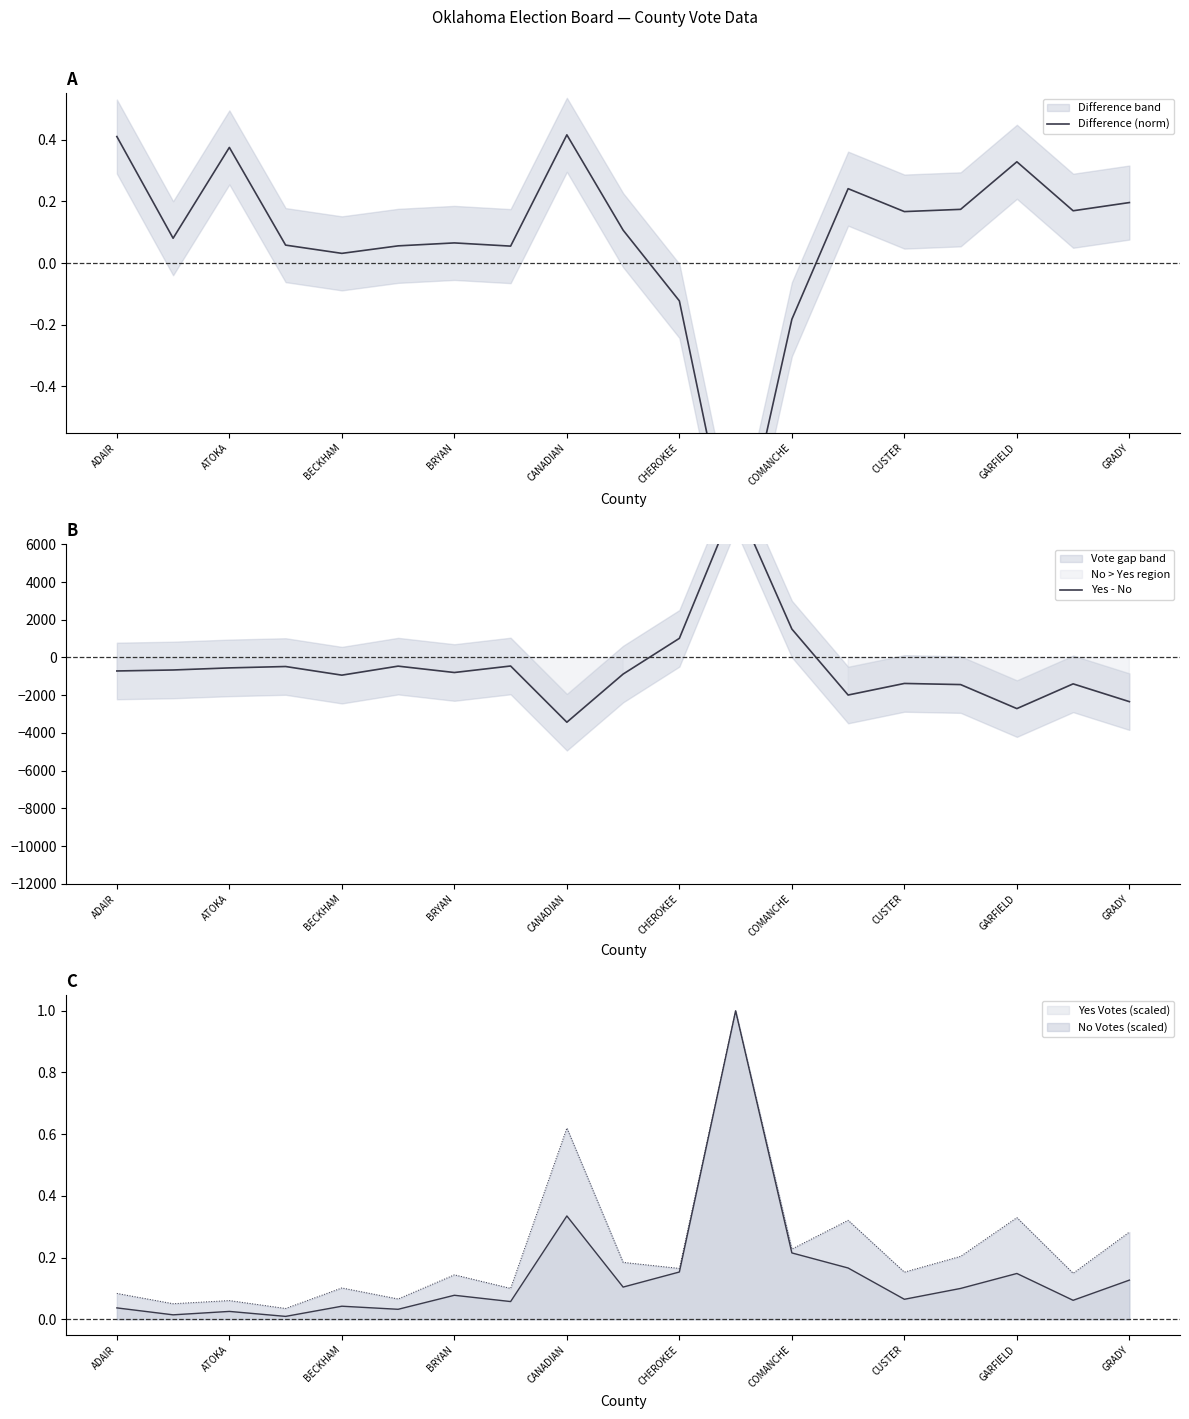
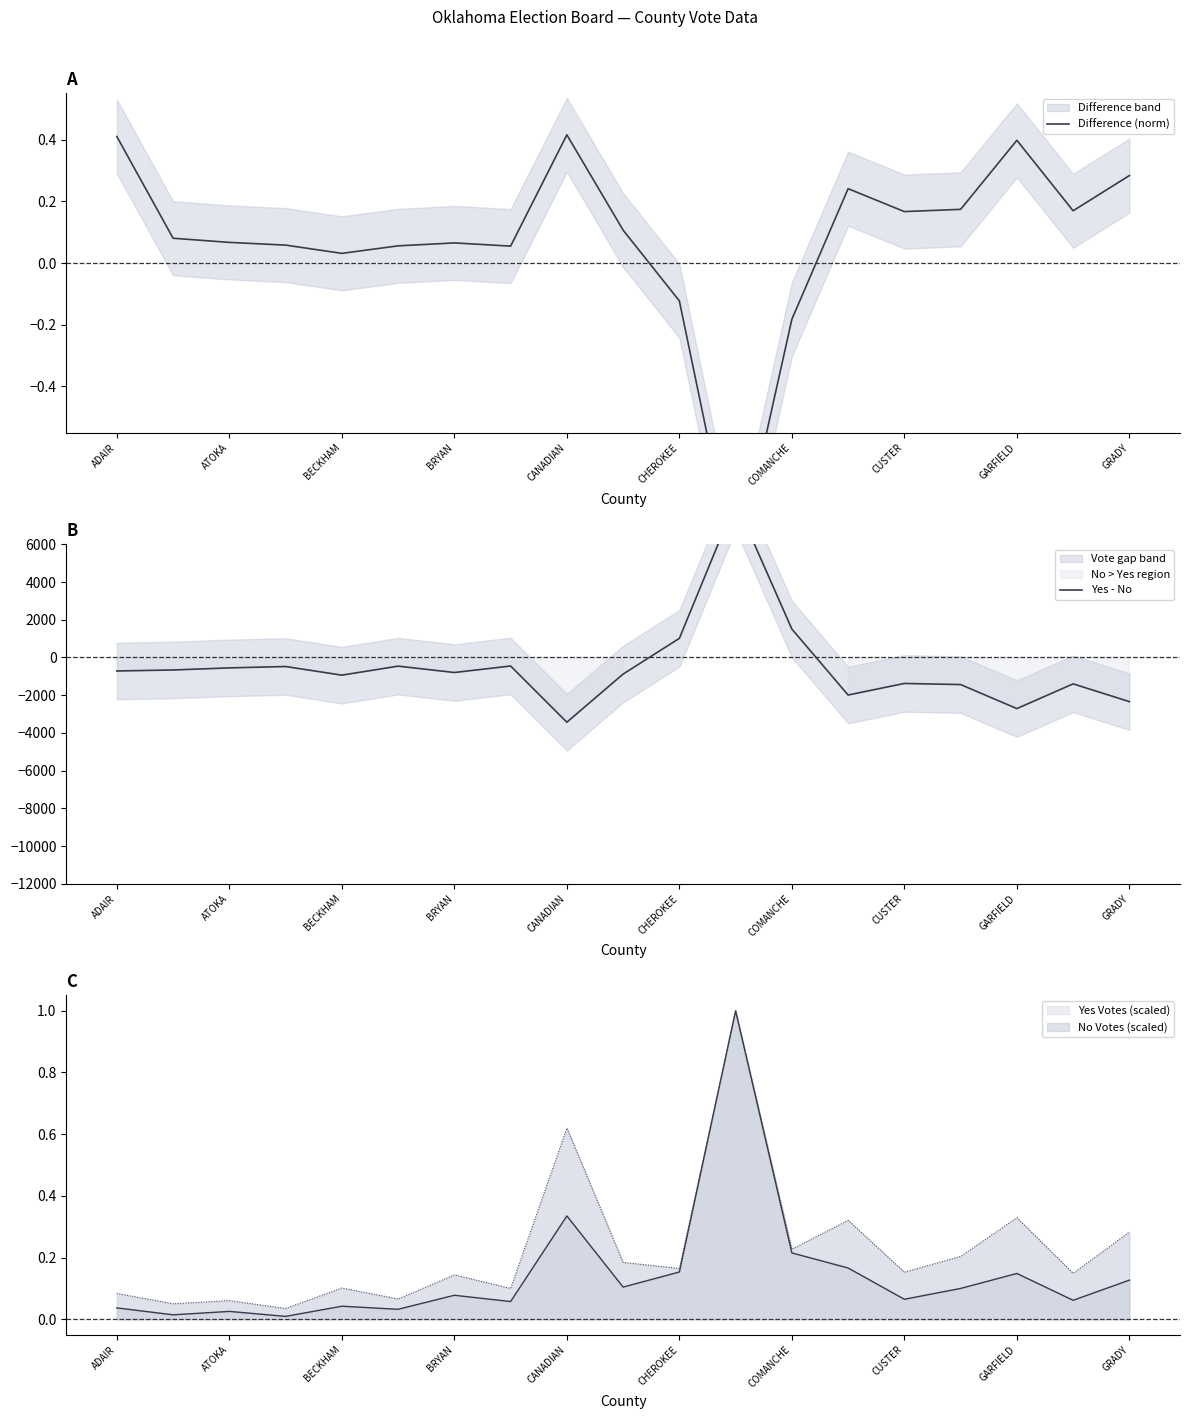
  {
    "A": {
      "Difference (norm)": {
        "ADAIR": 0.41,
-       "ATOKA": 0.37,
+       "ATOKA": 0.07,
        "BECKHAM": 0.03,
        "BRYAN": 0.07,
        "CANADIAN": 0.42,
        "CHEROKEE": -0.12,
        "COMANCHE": -0.18,
        "CUSTER": 0.17,
-       "GARFIELD": 0.33,
-       "GRADY": 0.20
+       "GARFIELD": 0.40,
+       "GRADY": 0.28
      }
    },
    "B": {
      "Yes - No": {
        "ADAIR": -700,
        "ATOKA": -600,
        "BECKHAM": -900,
        "BRYAN": -800,
        "CANADIAN": -3400,
        "CHEROKEE": 1000,
        "COMANCHE": 1500,
        "CUSTER": -1400,
        "GARFIELD": -2700,
        "GRADY": -2300
      }
    }
  }
